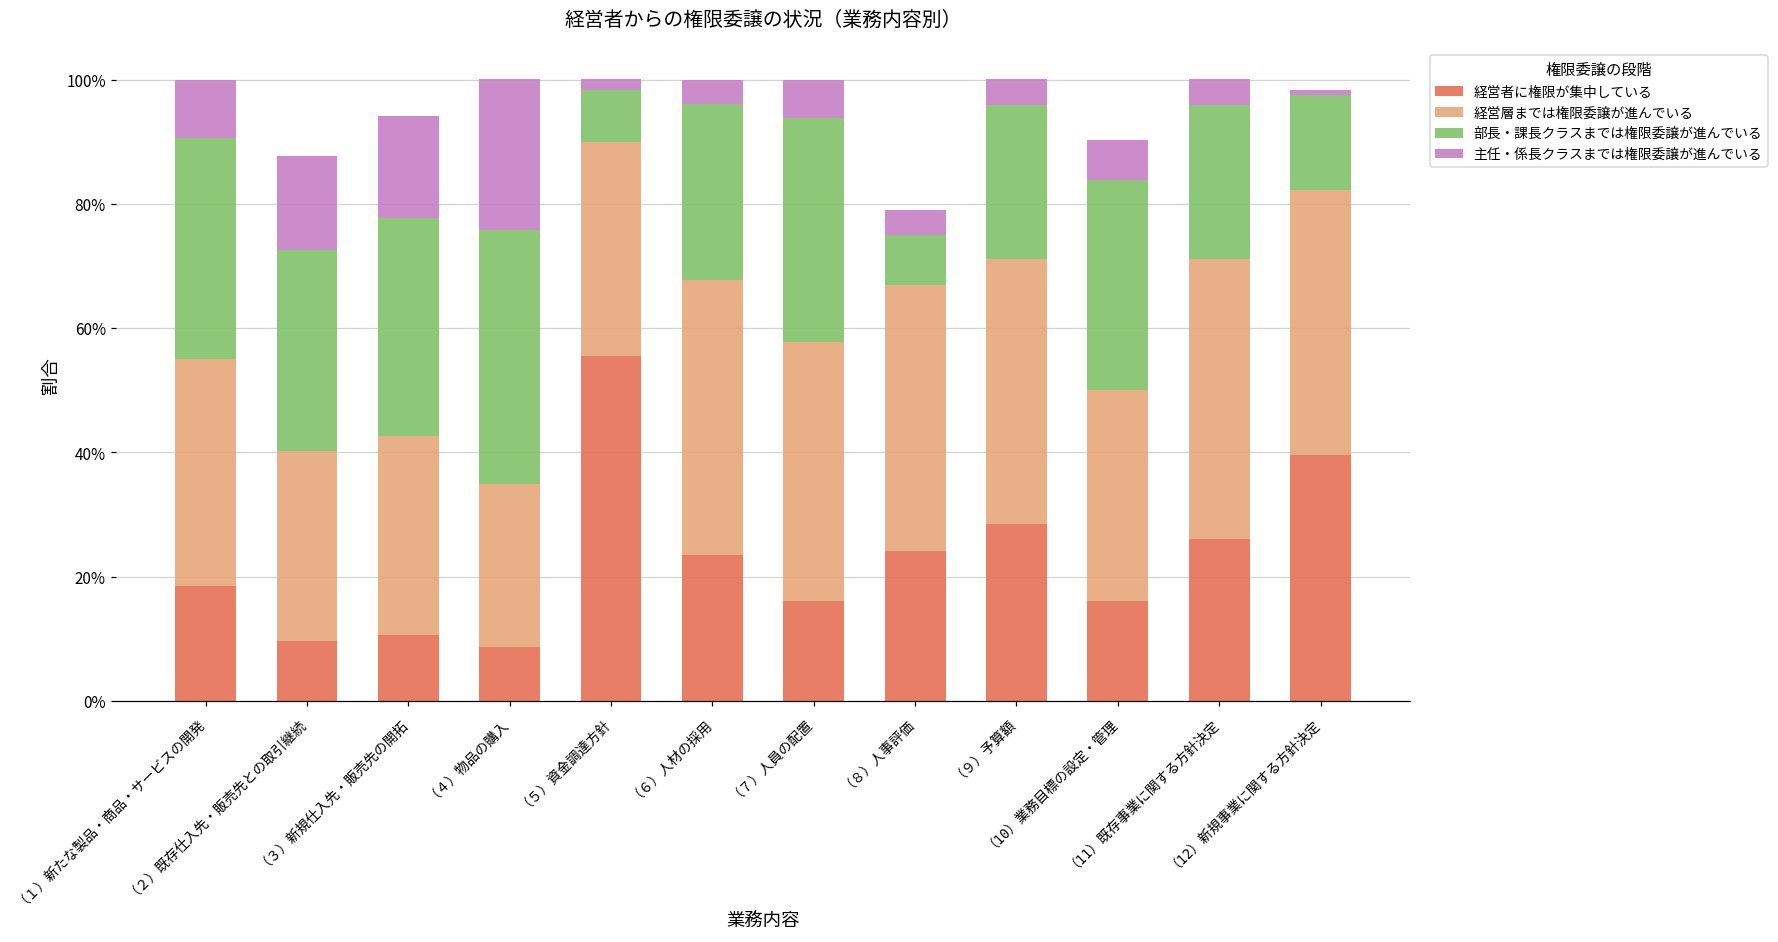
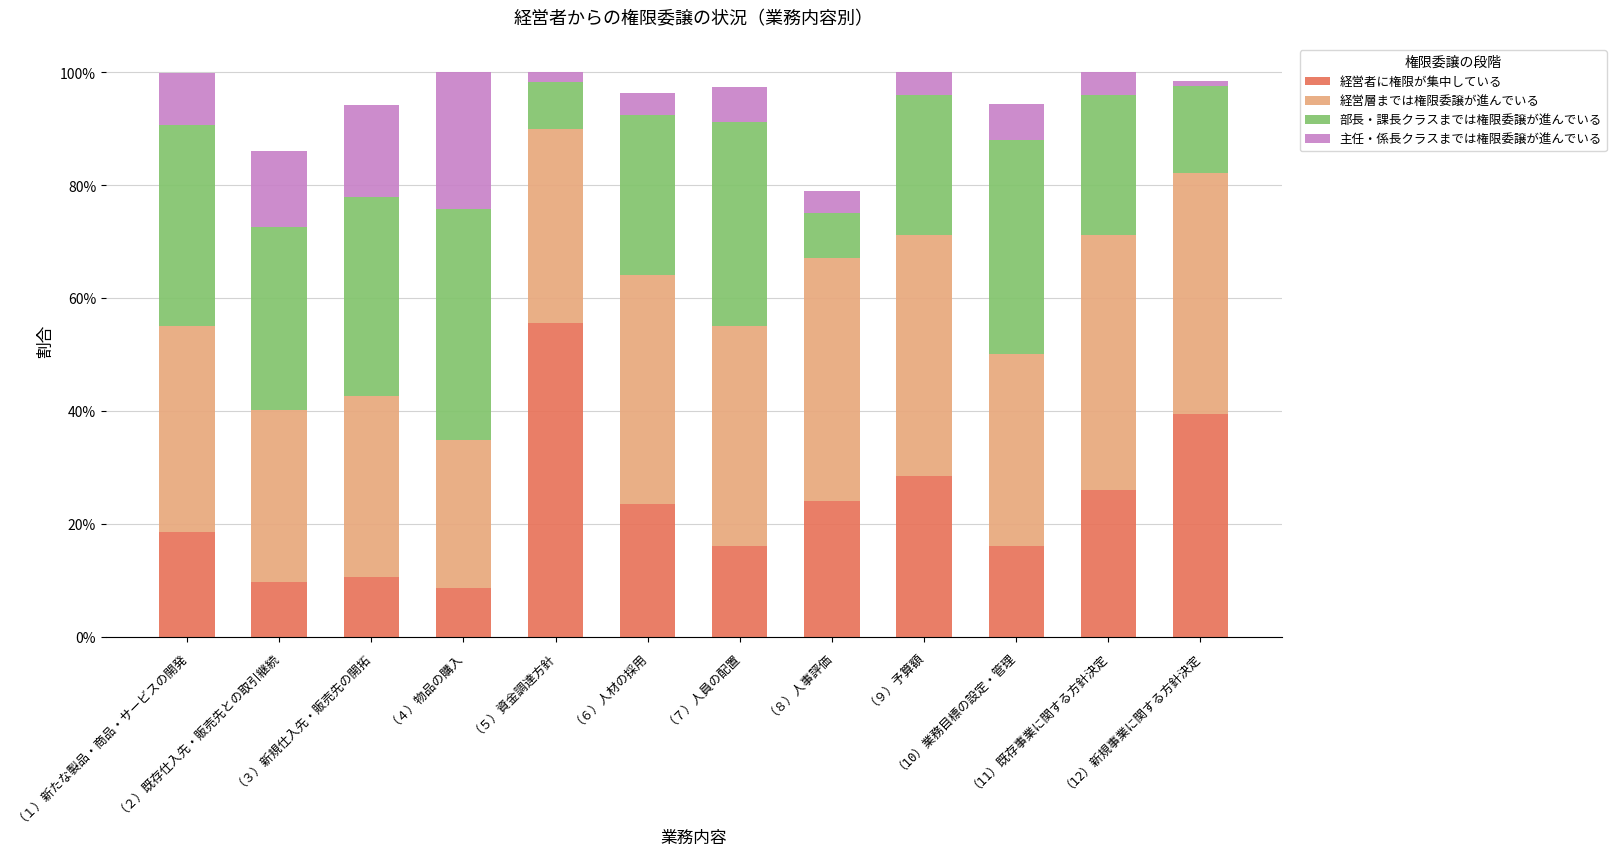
  {
    "経営者に権限が集中している": {
      "（１）新たな製品・商品・サービスの開発": "19%",
      "（２）既存仕入先・販売先との取引継続": "10%",
      "（３）新規仕入先・販売先の開拓": "11%",
      "（４）物品の購入": "9%",
      "（５）資金調達方針": "56%",
      "（６）人材の採用": "24%",
      "（７）人員の配置": "16%",
      "（８）人事評価": "24%",
      "（９）予算額": "28%",
      "（10）業務目標の設定・管理": "16%",
      "（11）既存事業に関する方針決定": "26%",
      "（12）新規事業に関する方針決定": "40%"
    },
    "経営層までは権限委譲が進んでいる": {
      "（１）新たな製品・商品・サービスの開発": "37%",
      "（２）既存仕入先・販売先との取引継続": "31%",
      "（３）新規仕入先・販売先の開拓": "32%",
      "（４）物品の購入": "26%",
      "（５）資金調達方針": "34%",
-     "（６）人材の採用": "44%",
-     "（７）人員の配置": "42%",
+     "（６）人材の採用": "41%",
+     "（７）人員の配置": "39%",
      "（８）人事評価": "43%",
      "（９）予算額": "43%",
      "（10）業務目標の設定・管理": "34%",
      "（11）既存事業に関する方針決定": "45%",
      "（12）新規事業に関する方針決定": "43%"
    },
    "部長・課長クラスまでは権限委譲が進んでいる": {
      "（１）新たな製品・商品・サービスの開発": "36%",
      "（２）既存仕入先・販売先との取引継続": "32%",
      "（３）新規仕入先・販売先の開拓": "35%",
      "（４）物品の購入": "41%",
      "（５）資金調達方針": "8%",
      "（６）人材の採用": "28%",
      "（７）人員の配置": "36%",
      "（８）人事評価": "8%",
      "（９）予算額": "25%",
-     "（10）業務目標の設定・管理": "34%",
+     "（10）業務目標の設定・管理": "38%",
      "（11）既存事業に関する方針決定": "25%",
      "（12）新規事業に関する方針決定": "15%"
    },
    "主任・係長クラスまでは権限委譲が進んでいる": {
      "（１）新たな製品・商品・サービスの開発": "9%",
-     "（２）既存仕入先・販売先との取引継続": "15%",
+     "（２）既存仕入先・販売先との取引継続": "14%",
      "（３）新規仕入先・販売先の開拓": "16%",
      "（４）物品の購入": "24%",
      "（５）資金調達方針": "2%",
      "（６）人材の採用": "4%",
      "（７）人員の配置": "6%",
      "（８）人事評価": "4%",
      "（９）予算額": "4%",
      "（10）業務目標の設定・管理": "6%",
      "（11）既存事業に関する方針決定": "4%",
      "（12）新規事業に関する方針決定": "1%"
    }
  }
